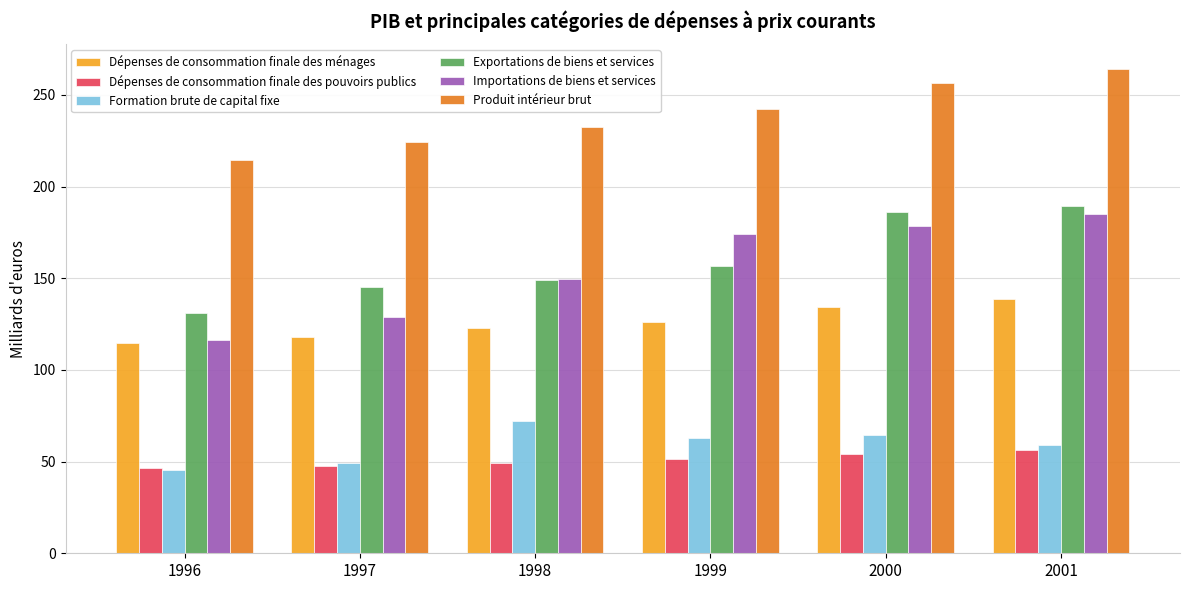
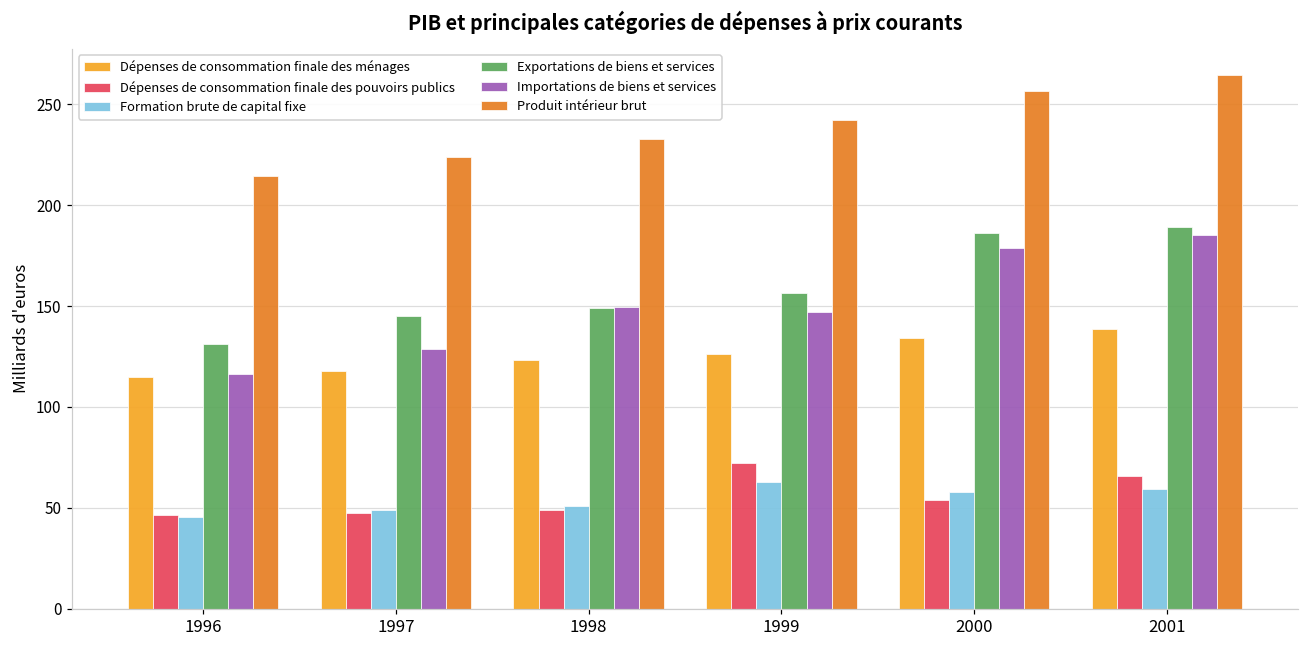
  {
    "Dépenses de consommation finale des pouvoirs publics": {
      "1996": 47,
      "1997": 47,
      "1998": 49,
-     "1999": 52,
+     "1999": 72,
      "2000": 54,
-     "2001": 56
+     "2001": 66
    },
    "Formation brute de capital fixe": {
      "1996": 45,
      "1997": 49,
-     "1998": 72,
+     "1998": 51,
      "1999": 63,
-     "2000": 64,
+     "2000": 58,
      "2001": 59
    },
    "Exportations de biens et services": {
      "1996": 131,
      "1997": 145,
      "1998": 149,
      "1999": 156,
      "2000": 186,
      "2001": 189
    },
    "Importations de biens et services": {
      "1996": 116,
      "1997": 129,
      "1998": 150,
-     "1999": 174,
+     "1999": 147,
      "2000": 179,
      "2001": 185
    }
  }
